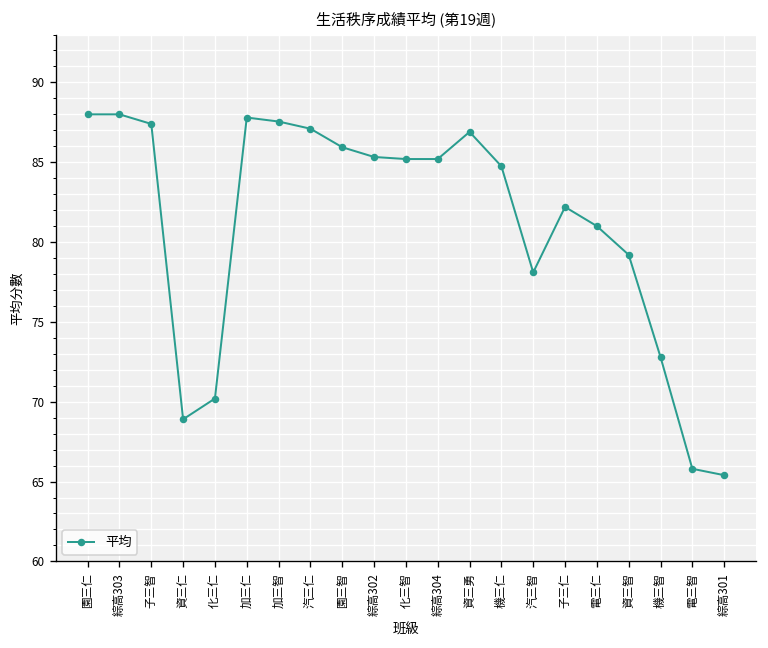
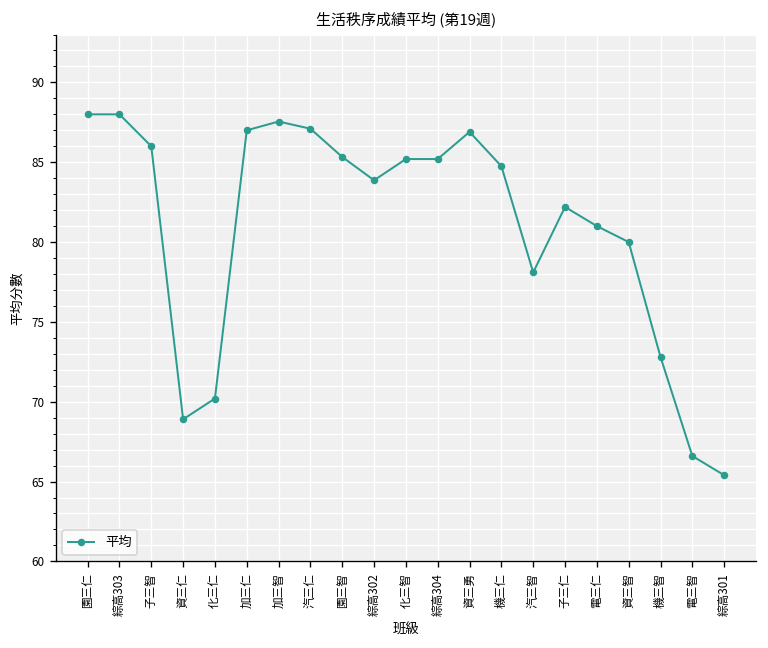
  {
    "園三仁": 88.0,
    "綜高303": 88.0,
-   "子三智": 87.4,
+   "子三智": 86.0,
    "資三仁": 68.9,
    "化三仁": 70.2,
-   "加三仁": 87.8,
+   "加三仁": 87.0,
    "加三智": 87.6,
    "汽三仁": 87.1,
-   "園三智": 85.9,
-   "綜高302": 85.3,
+   "園三智": 85.3,
+   "綜高302": 83.9,
    "化三智": 85.2,
    "綜高304": 85.2,
    "資三勇": 86.9,
    "機三仁": 84.8,
    "汽三智": 78.1,
    "子三仁": 82.2,
    "電三仁": 81.0,
-   "資三智": 79.2,
+   "資三智": 80.0,
    "機三智": 72.8,
-   "電三智": 65.8,
+   "電三智": 66.6,
    "綜高301": 65.4
  }
